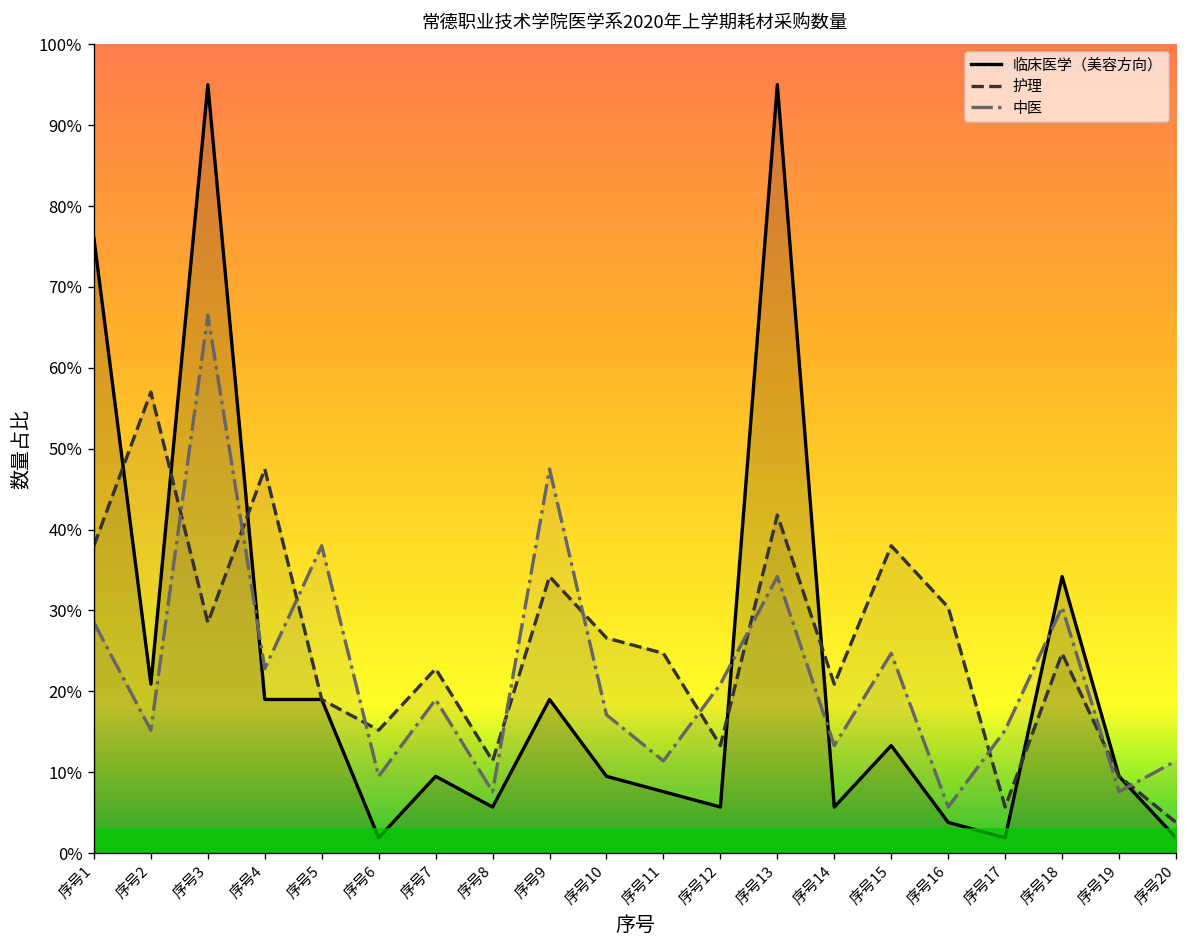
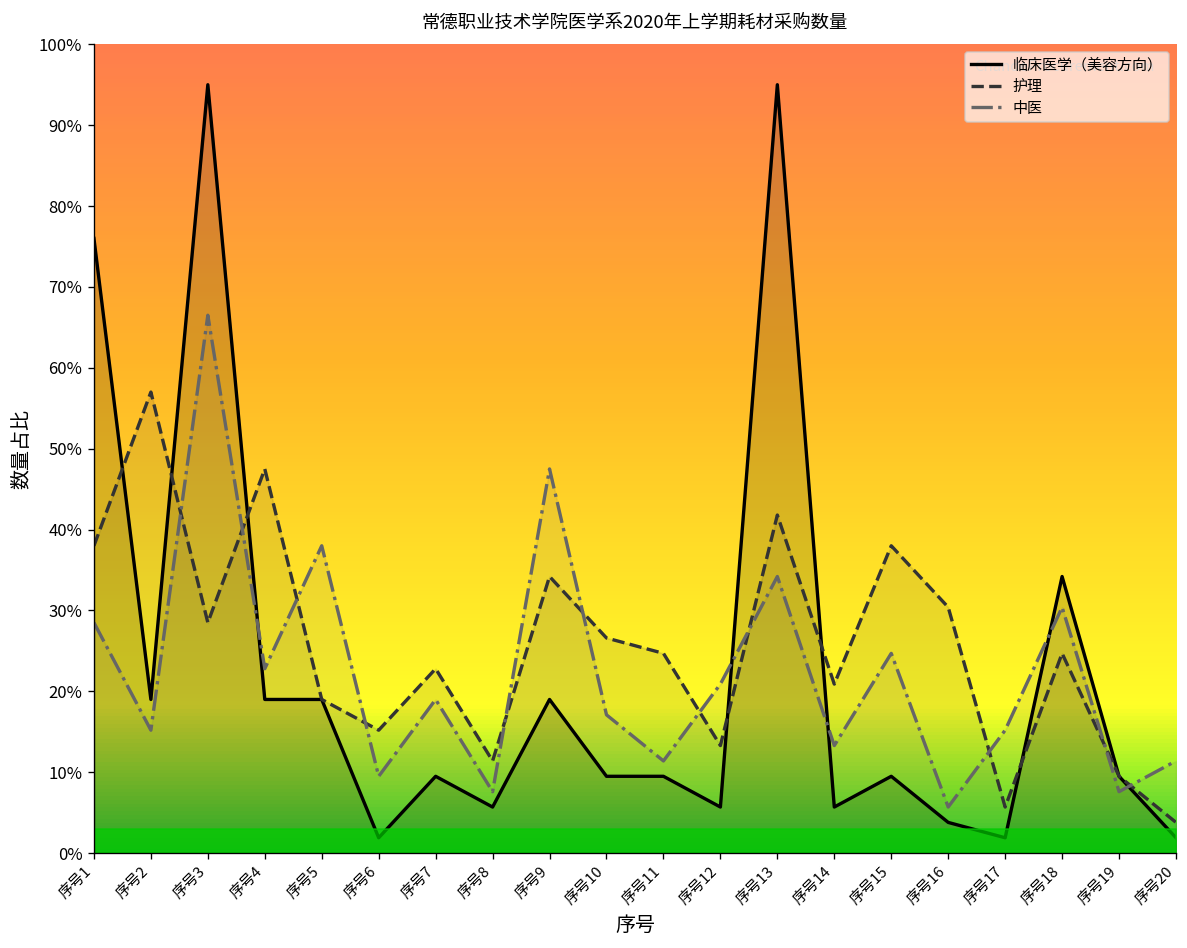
  {
    "临床医学（美容方向）": {
      "序号1": "76%",
-     "序号2": "21%",
+     "序号2": "19%",
      "序号3": "95%",
      "序号4": "19%",
      "序号6": "2%",
      "序号7": "10%",
      "序号8": "6%",
      "序号9": "19%",
      "序号10": "10%",
-     "序号11": "8%",
+     "序号11": "10%",
      "序号12": "6%",
      "序号13": "95%",
      "序号14": "6%",
-     "序号15": "13%",
+     "序号15": "10%",
      "序号16": "4%",
      "序号17": "2%",
      "序号18": "34%",
      "序号20": "2%"
    },
    "护理": {
      "序号1": "38%",
      "序号2": "57%",
      "序号3": "29%",
      "序号4": "48%",
      "序号6": "15%",
      "序号7": "23%",
      "序号8": "11%",
      "序号9": "34%",
      "序号10": "27%",
      "序号11": "25%",
      "序号12": "13%",
      "序号13": "42%",
      "序号14": "21%",
      "序号15": "38%",
      "序号16": "30%",
      "序号17": "6%",
      "序号18": "25%",
      "序号20": "4%"
    },
    "中医": {
      "序号1": "29%",
      "序号2": "15%",
      "序号3": "67%",
      "序号4": "23%",
      "序号5": "38%",
      "序号6": "10%",
      "序号7": "19%",
      "序号8": "8%",
      "序号9": "48%",
      "序号10": "17%",
      "序号11": "11%",
      "序号12": "21%",
      "序号13": "34%",
      "序号14": "13%",
      "序号15": "25%",
      "序号16": "6%",
      "序号17": "15%",
      "序号18": "30%",
      "序号19": "8%",
      "序号20": "11%"
    }
  }
